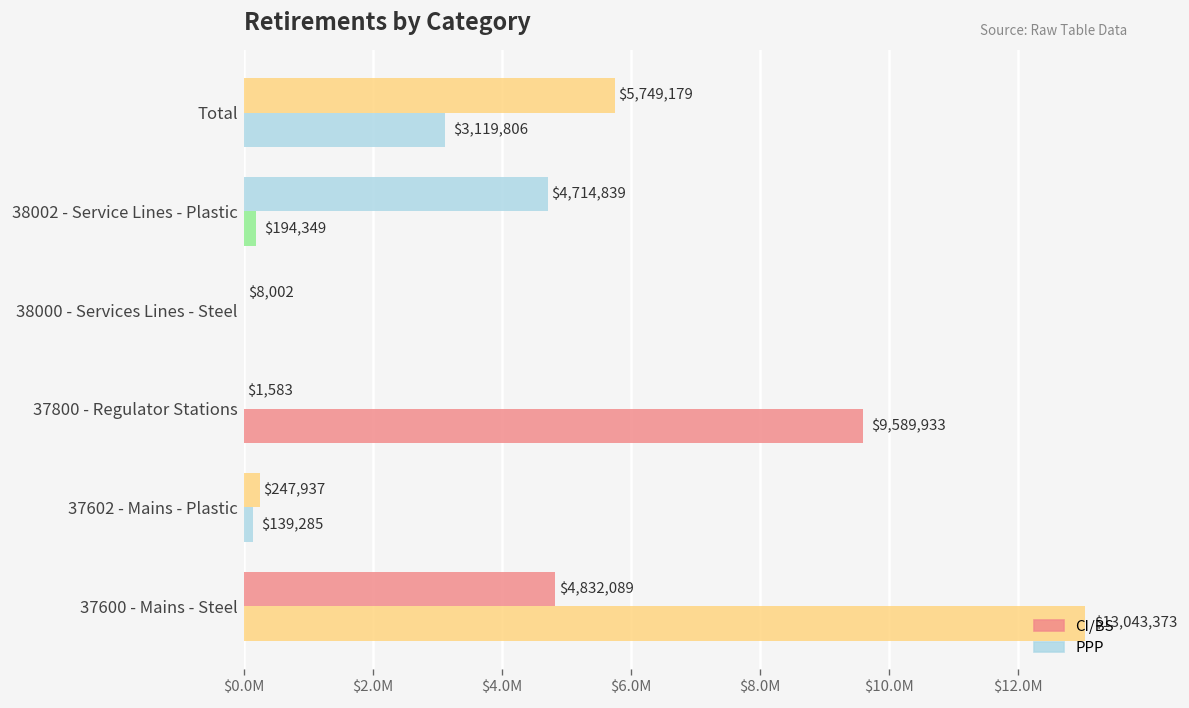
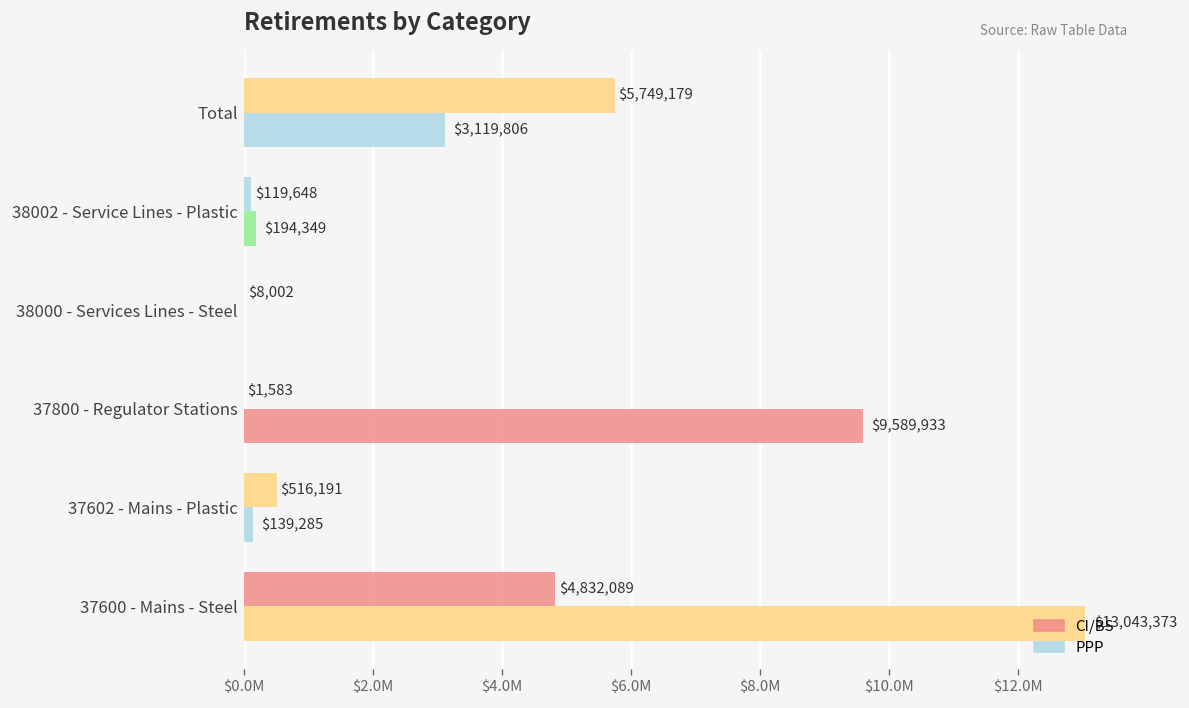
  {
    "CI/BS": {
      "Total": "$5,749,179",
-     "38002 - Service Lines - Plastic": "$4,714,839",
+     "38002 - Service Lines - Plastic": "$119,648",
      "38000 - Services Lines - Steel": "$8,002",
      "37800 - Regulator Stations": "$1,583",
-     "37602 - Mains - Plastic": "$247,937",
+     "37602 - Mains - Plastic": "$516,191",
      "37600 - Mains - Steel": "$4,832,089"
    }
  }
